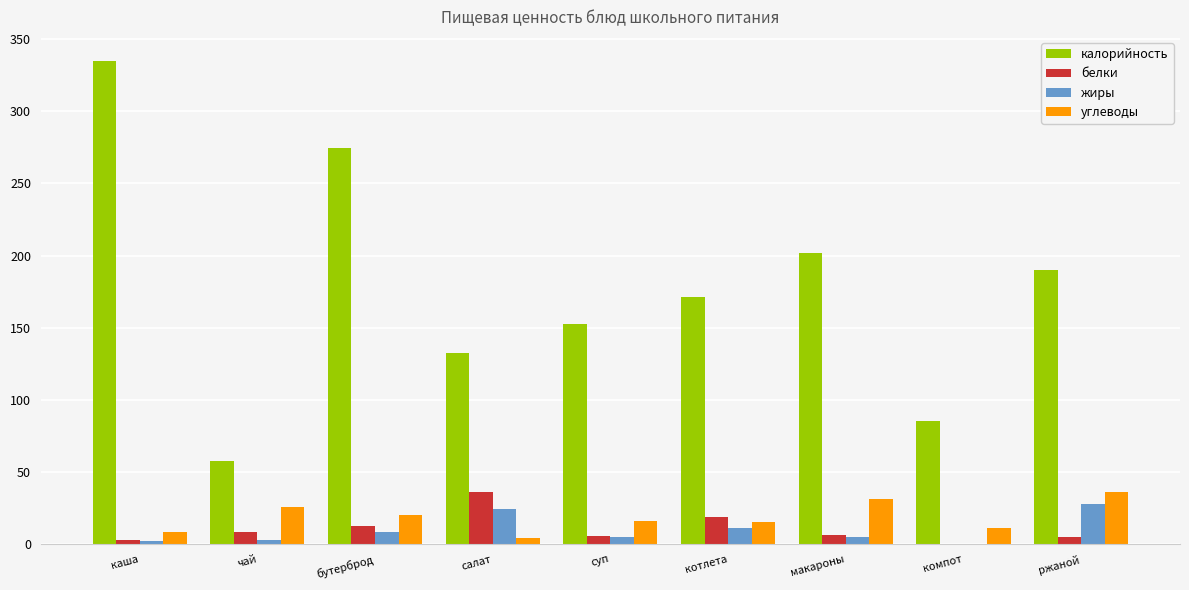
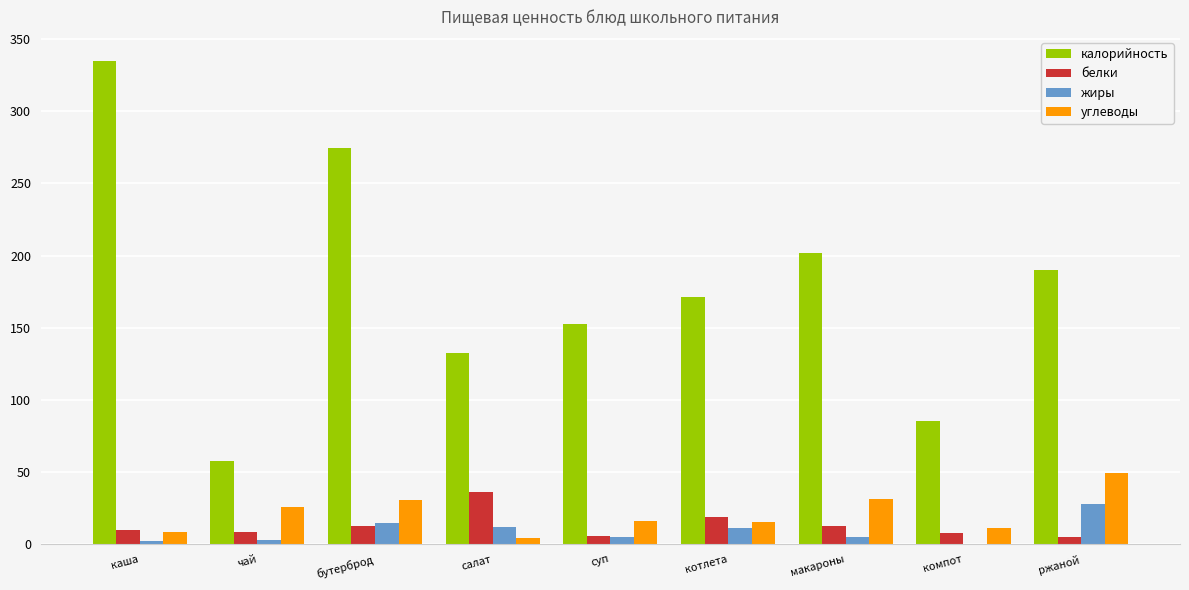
  {
    "калорийность": {
      "каша": 335,
      "чай": 58,
      "бутерброд": 275,
      "салат": 133,
      "суп": 153,
      "котлета": 172,
      "макароны": 202,
      "компот": 85,
      "ржаной": 190
    },
    "белки": {
-     "каша": 3,
+     "каша": 10,
      "чай": 9,
      "бутерброд": 13,
      "салат": 36,
      "суп": 5,
      "котлета": 19,
-     "макароны": 7,
-     "компот": 1,
+     "макароны": 13,
+     "компот": 8,
      "ржаной": 5
    },
    "жиры": {
      "каша": 2,
      "чай": 3,
-     "бутерброд": 9,
-     "салат": 25,
+     "бутерброд": 15,
+     "салат": 12,
      "суп": 5,
      "котлета": 12,
      "макароны": 5,
      "компот": 0,
      "ржаной": 28
    },
    "углеводы": {
      "каша": 9,
      "чай": 26,
-     "бутерброд": 20,
+     "бутерброд": 31,
      "салат": 4,
      "суп": 16,
      "котлета": 16,
      "макароны": 32,
      "компот": 11,
-     "ржаной": 36
+     "ржаной": 49
    }
  }
